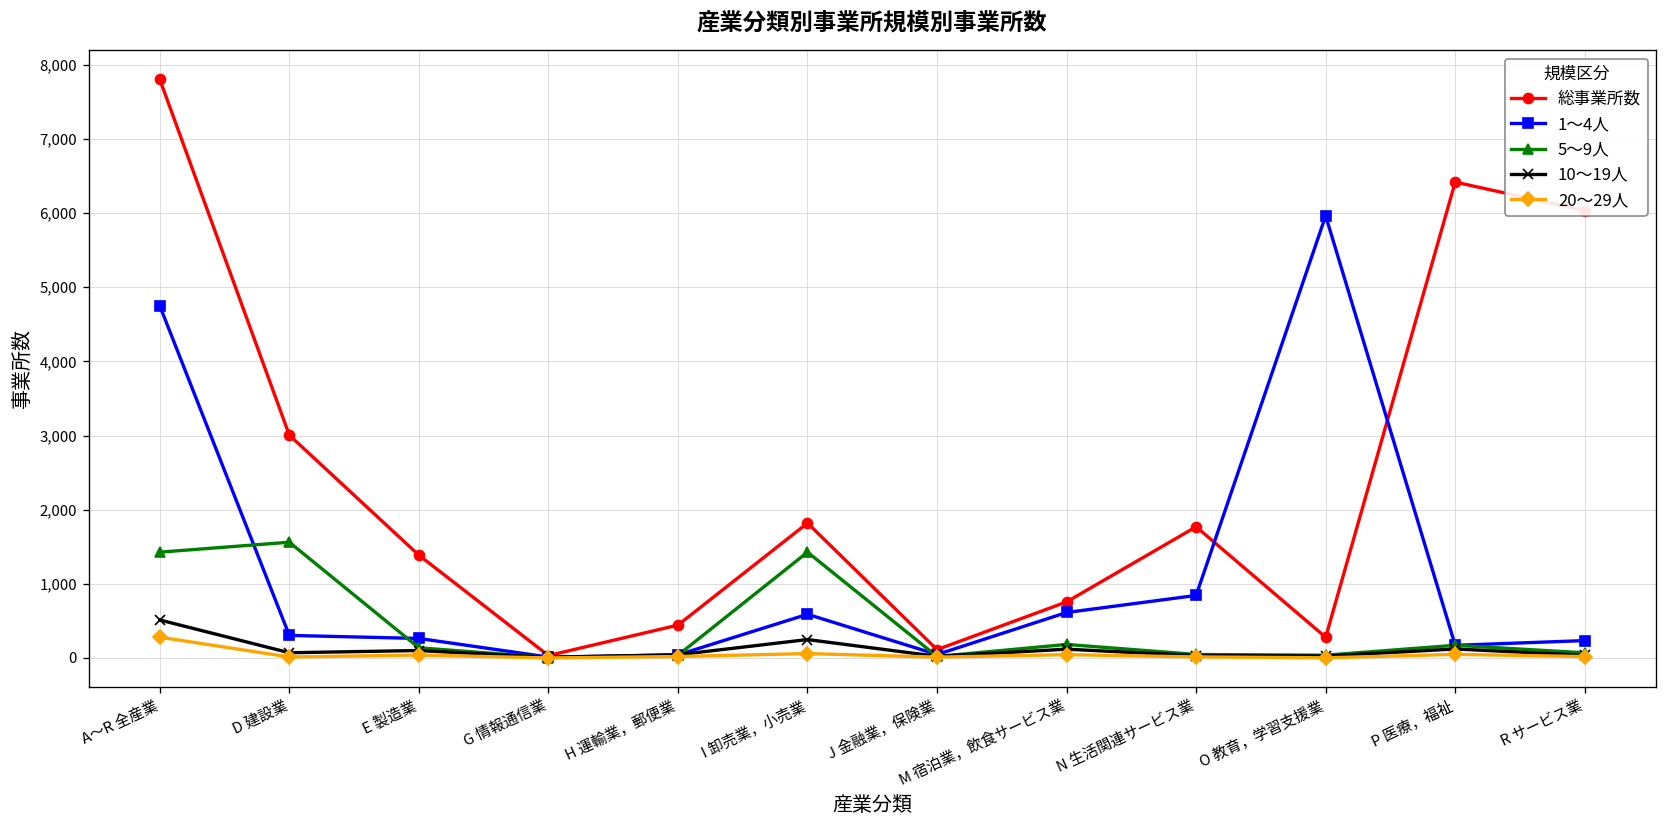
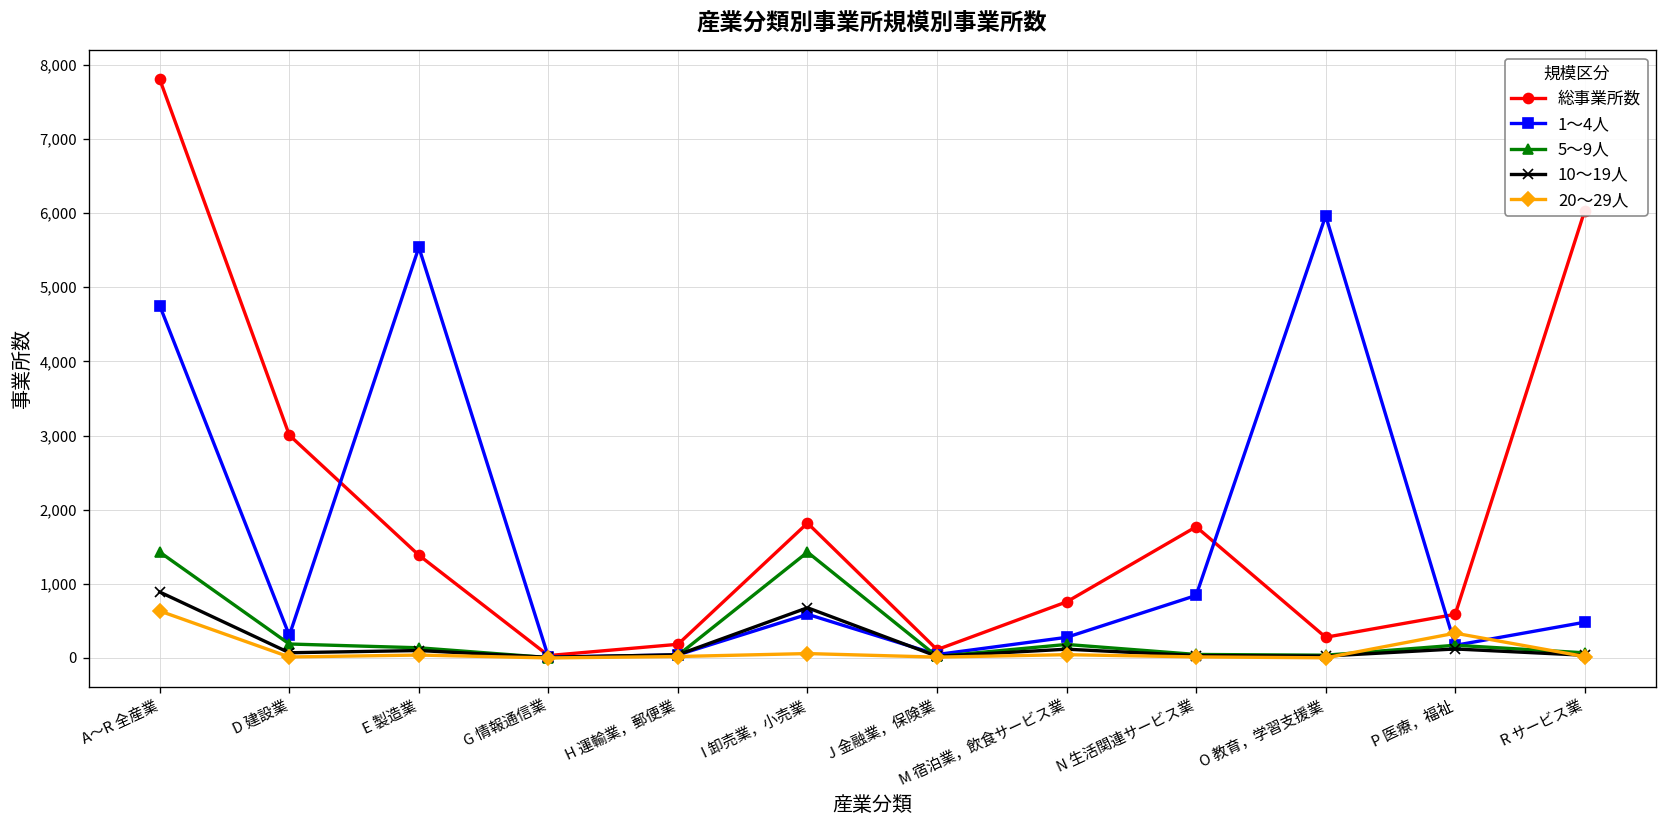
  {
    "総事業所数": {
      "A～R 全産業": "7,800",
      "D 建設業": "3,000",
      "E 製造業": "1,400",
-     "H 運輸業，郵便業": "400",
+     "H 運輸業，郵便業": "200",
      "I 卸売業，小売業": "1,800",
      "J 金融業，保険業": "100",
      "M 宿泊業，飲食サービス業": "800",
      "N 生活関連サービス業": "1,800",
      "O 教育，学習支援業": "300",
-     "P 医療，福祉": "6,400"
+     "P 医療，福祉": "600"
    },
    "1～4人": {
      "A～R 全産業": "4,800",
      "D 建設業": "300",
-     "E 製造業": "300",
+     "E 製造業": "5,500",
      "I 卸売業，小売業": "600",
-     "M 宿泊業，飲食サービス業": "600",
+     "M 宿泊業，飲食サービス業": "300",
      "N 生活関連サービス業": "800",
      "O 教育，学習支援業": "6,000",
-     "R サービス業": "200"
+     "R サービス業": "500"
    },
    "5～9人": {
      "A～R 全産業": "1,400",
-     "D 建設業": "1,600",
+     "D 建設業": "200",
      "I 卸売業，小売業": "1,400",
      "M 宿泊業，飲食サービス業": "200"
    },
    "10～19人": {
-     "A～R 全産業": "500",
+     "A～R 全産業": "900",
      "D 建設業": "100",
-     "I 卸売業，小売業": "200",
+     "I 卸売業，小売業": "700",
      "M 宿泊業，飲食サービス業": "100",
      "P 医療，福祉": "100"
    },
    "20～29人": {
-     "A～R 全産業": "300",
+     "A～R 全産業": "600",
      "D 建設業": "0",
      "E 製造業": "0",
      "I 卸売業，小売業": "100",
      "M 宿泊業，飲食サービス業": "0",
-     "P 医療，福祉": "0"
+     "P 医療，福祉": "300"
    }
  }
